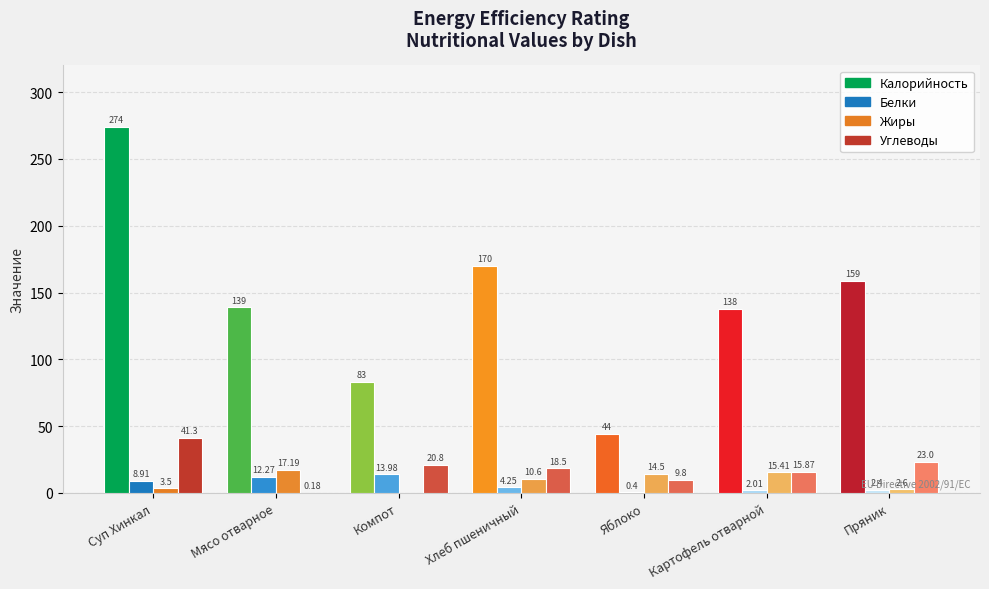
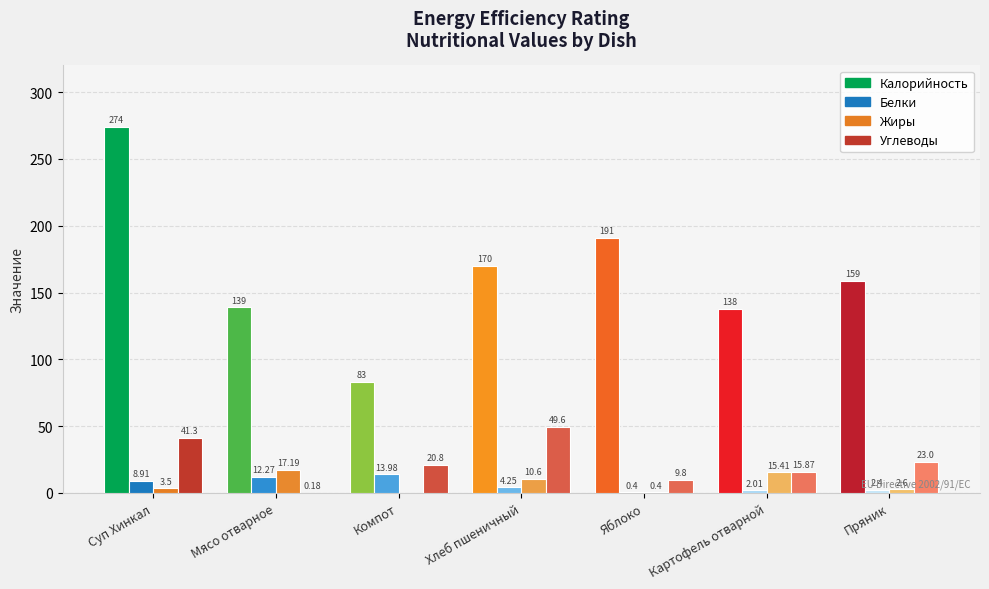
  {
    "Калорийность": {
      "Суп Хинкал": 274,
      "Мясо отварное": 139,
      "Компот": 83,
      "Хлеб пшеничный": 170,
-     "Яблоко": 44,
+     "Яблоко": 191,
      "Картофель отварной": 138,
      "Пряник": 159
    },
    "Белки": {
      "Суп Хинкал": 8.91,
      "Мясо отварное": 12.27,
      "Компот": 13.98,
      "Хлеб пшеничный": 4.25,
      "Яблоко": 0.4,
      "Картофель отварной": 2.01
    },
    "Жиры": {
      "Суп Хинкал": 3.5,
      "Мясо отварное": 17.19,
      "Хлеб пшеничный": 10.6,
-     "Яблоко": 14.5,
+     "Яблоко": 0.4,
      "Картофель отварной": 15.41
    },
    "Углеводы": {
      "Суп Хинкал": 41.3,
      "Мясо отварное": 0.18,
      "Компот": 20.8,
-     "Хлеб пшеничный": 18.5,
+     "Хлеб пшеничный": 49.6,
      "Яблоко": 9.8,
      "Картофель отварной": 15.87,
      "Пряник": 23.0
    }
  }
